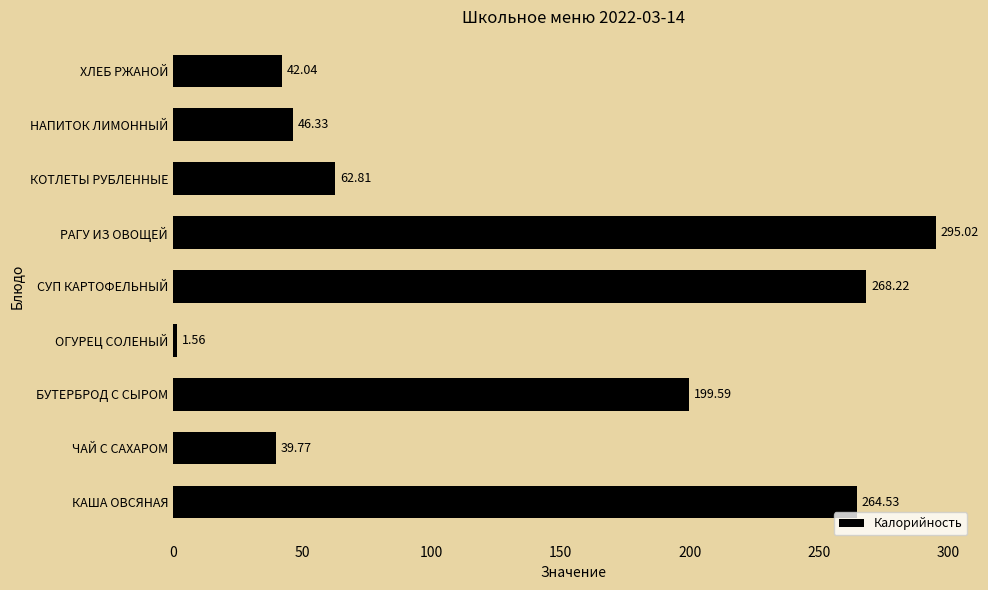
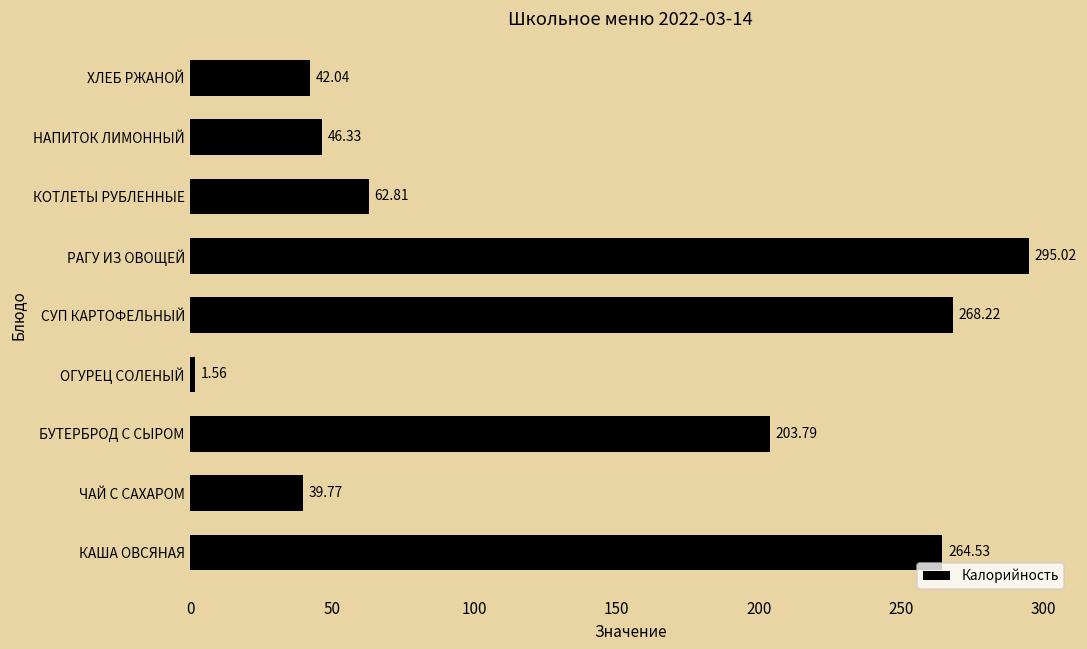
  {
    "ХЛЕБ РЖАНОЙ": 42.04,
    "НАПИТОК ЛИМОННЫЙ": 46.33,
    "КОТЛЕТЫ РУБЛЕННЫЕ": 62.81,
    "РАГУ ИЗ ОВОЩЕЙ": 295.02,
    "СУП КАРТОФЕЛЬНЫЙ": 268.22,
    "ОГУРЕЦ СОЛЕНЫЙ": 1.56,
-   "БУТЕРБРОД С СЫРОМ": 199.59,
+   "БУТЕРБРОД С СЫРОМ": 203.79,
    "ЧАЙ С САХАРОМ": 39.77,
    "КАША ОВСЯНАЯ": 264.53
  }
